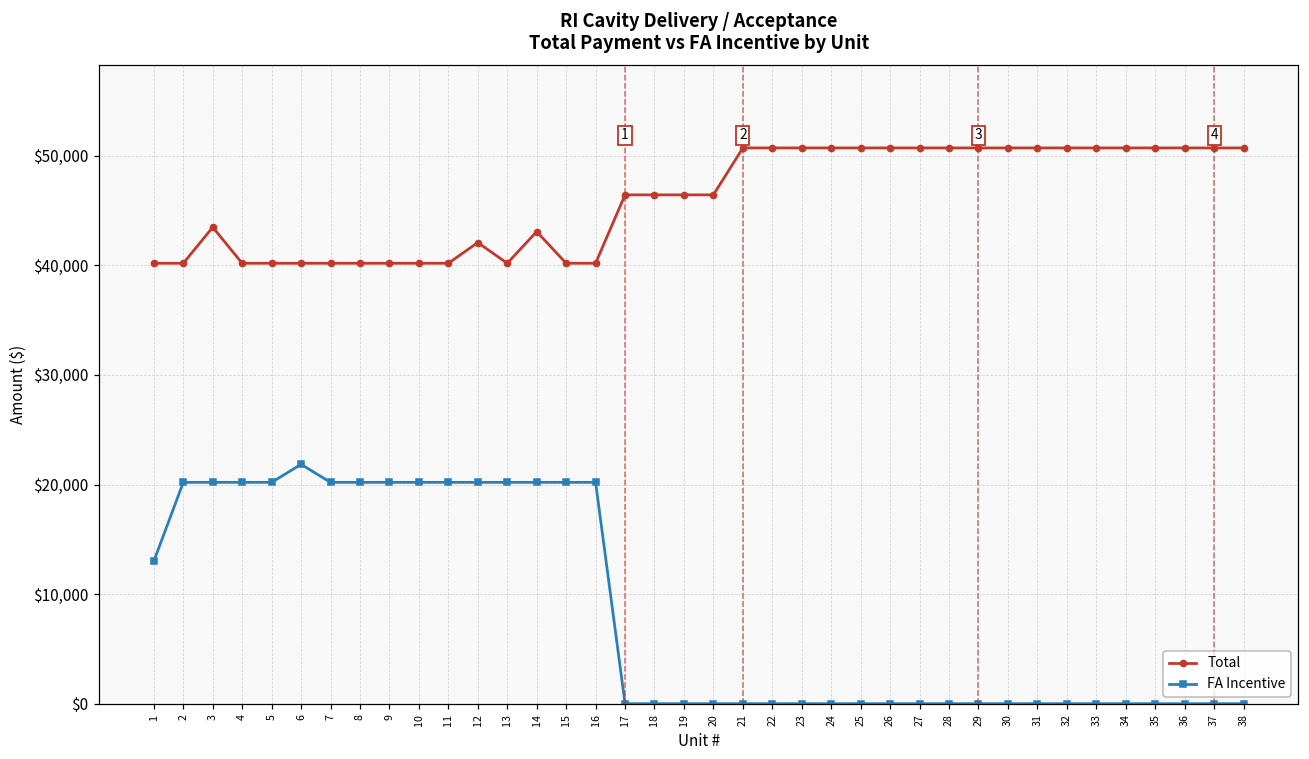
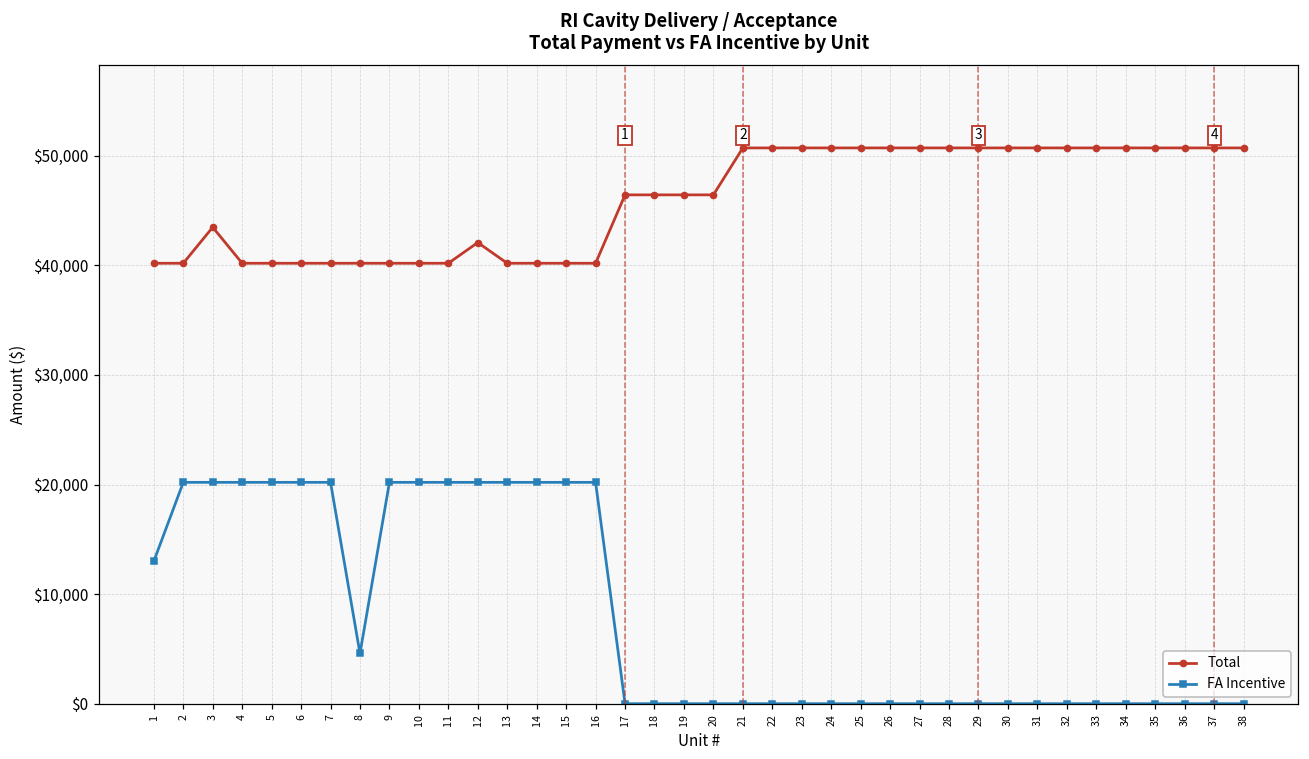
  {
    "Total": {
      "1": "$40,000",
      "2": "$40,000",
      "3": "$43,000",
      "4": "$40,000",
      "5": "$40,000",
      "6": "$40,000",
      "7": "$40,000",
      "8": "$40,000",
      "9": "$40,000",
      "10": "$40,000",
      "11": "$40,000",
      "12": "$42,000",
      "13": "$40,000",
-     "14": "$43,000",
+     "14": "$40,000",
      "15": "$40,000",
      "16": "$40,000",
      "17": "$46,000",
      "18": "$46,000",
      "19": "$46,000",
      "20": "$46,000",
      "22": "$51,000",
      "23": "$51,000",
      "24": "$51,000",
      "25": "$51,000",
      "26": "$51,000",
      "27": "$51,000",
      "28": "$51,000",
      "30": "$51,000",
      "31": "$51,000",
      "32": "$51,000",
      "33": "$51,000",
      "34": "$51,000",
      "35": "$51,000",
      "36": "$51,000",
      "38": "$51,000"
    },
    "FA Incentive": {
      "1": "$13,000",
      "2": "$20,000",
      "3": "$20,000",
      "4": "$20,000",
      "5": "$20,000",
-     "6": "$22,000",
+     "6": "$20,000",
      "7": "$20,000",
-     "8": "$20,000",
+     "8": "$5,000",
      "9": "$20,000",
      "10": "$20,000",
      "11": "$20,000",
      "12": "$20,000",
      "13": "$20,000",
      "14": "$20,000",
      "15": "$20,000",
      "16": "$20,000",
      "17": "$0",
      "18": "$0",
      "19": "$0",
      "20": "$0",
      "21": "$0",
      "22": "$0",
      "23": "$0",
      "24": "$0",
      "25": "$0",
      "26": "$0",
      "27": "$0",
      "28": "$0",
      "29": "$0",
      "30": "$0",
      "31": "$0",
      "32": "$0",
      "33": "$0",
      "34": "$0",
      "35": "$0",
      "36": "$0",
      "37": "$0",
      "38": "$0"
    }
  }
